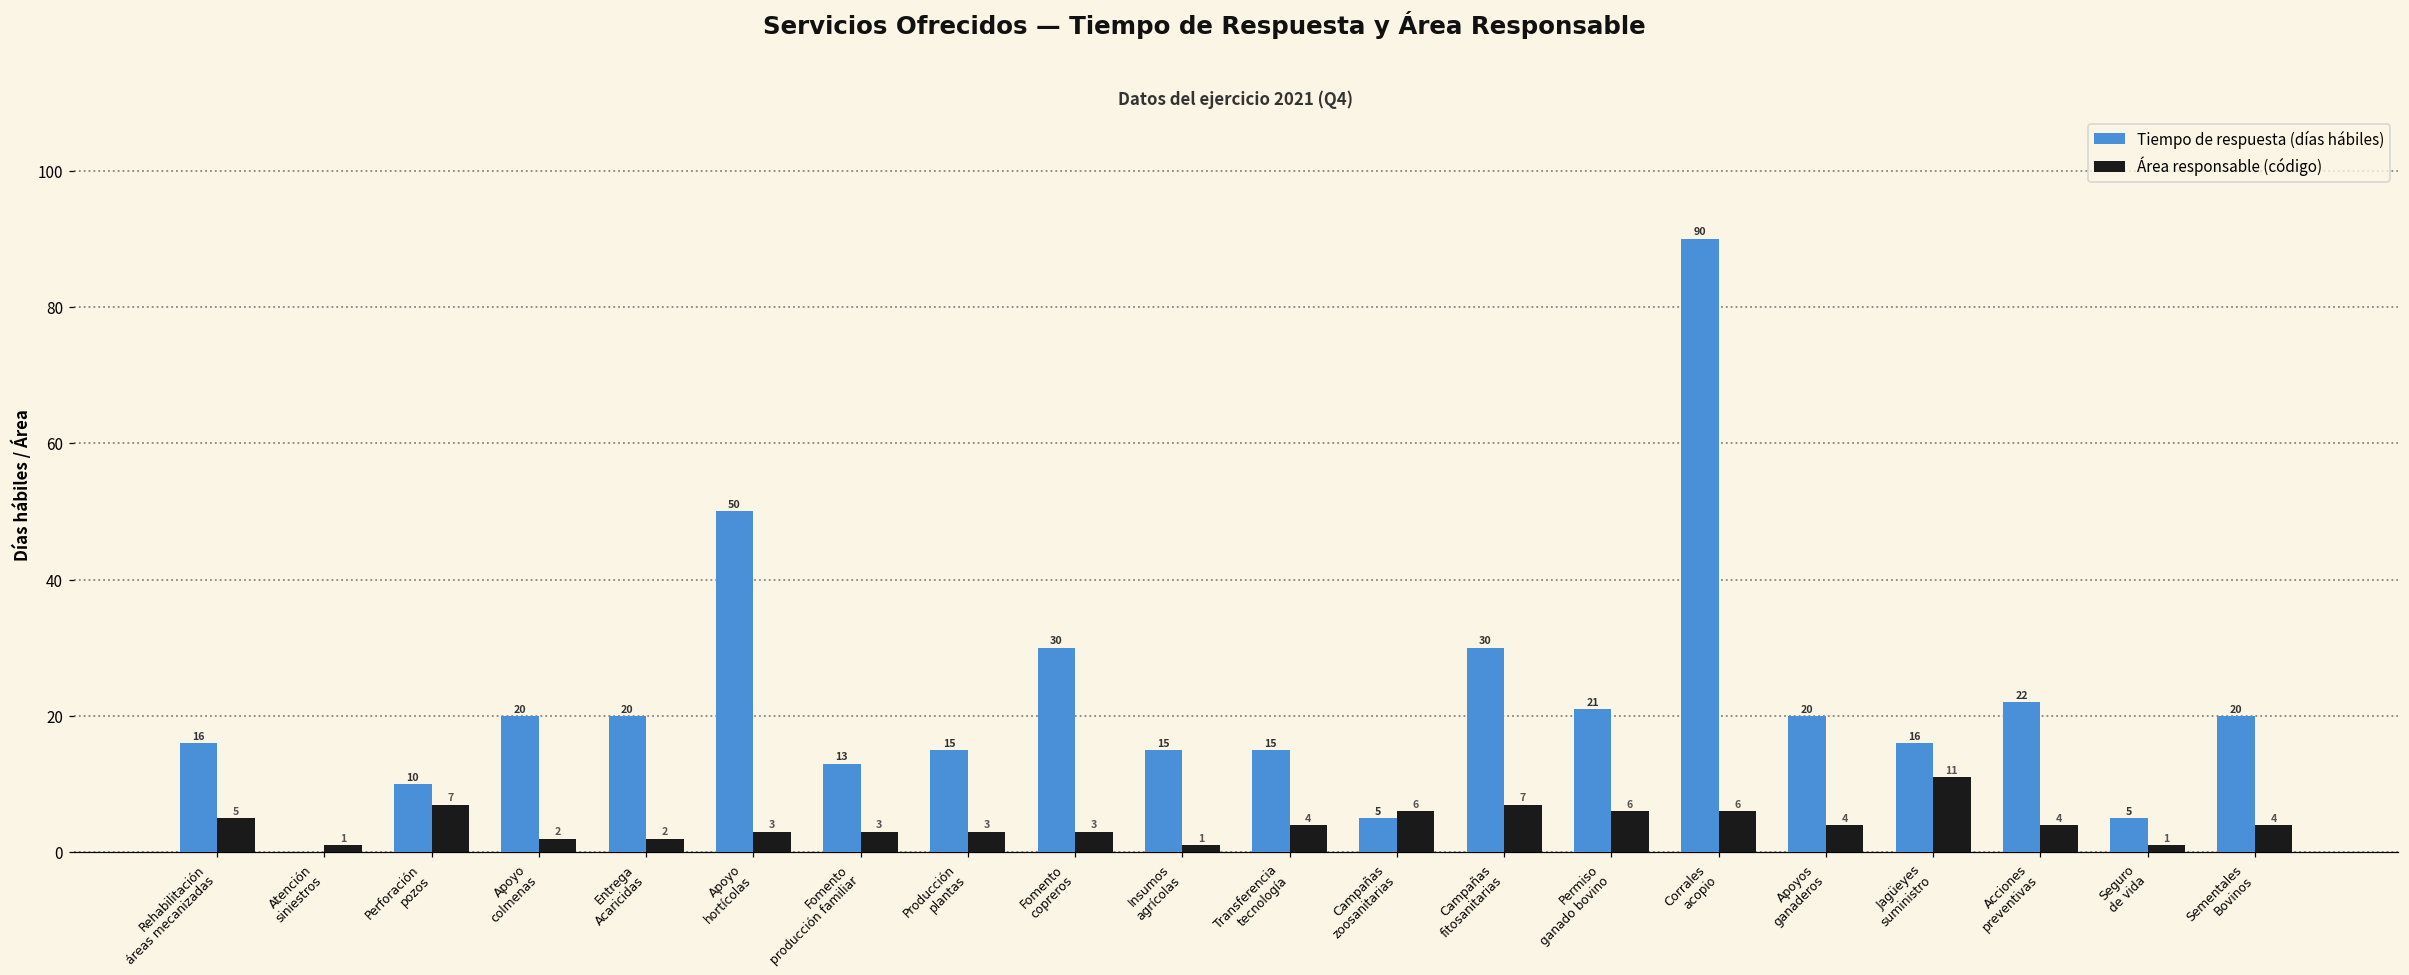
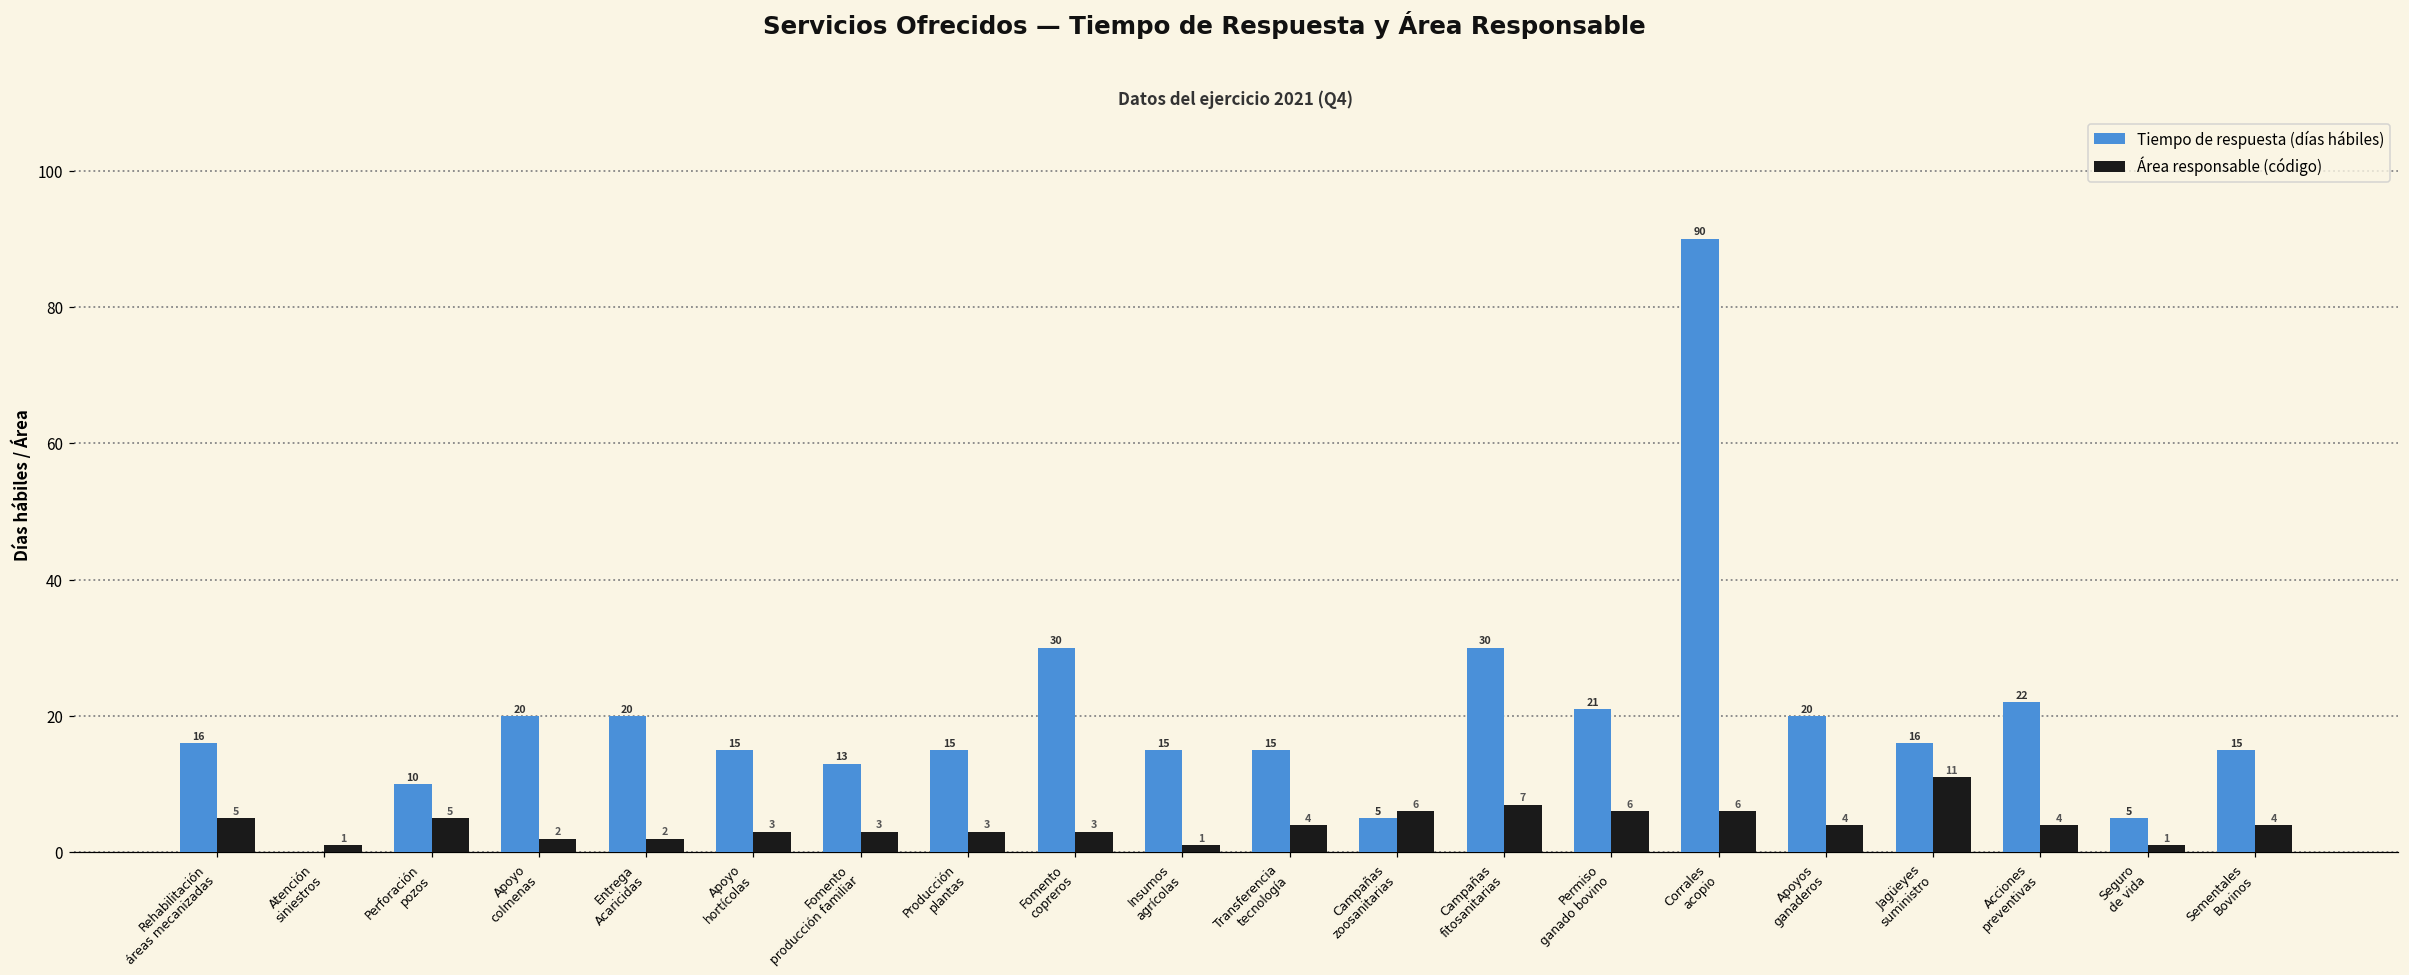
  {
    "Tiempo de respuesta (días hábiles)": {
      "Rehabilitación áreas mecanizadas": 16,
      "Perforación pozos": 10,
      "Apoyo colmenas": 20,
      "Entrega Acaricidas": 20,
-     "Apoyo hortícolas": 50,
+     "Apoyo hortícolas": 15,
      "Fomento producción familiar": 13,
      "Producción plantas": 15,
      "Fomento copreros": 30,
      "Insumos agrícolas": 15,
      "Transferencia tecnología": 15,
      "Campañas zoosanitarias": 5,
      "Campañas fitosanitarias": 30,
      "Permiso ganado bovino": 21,
      "Corrales acopio": 90,
      "Apoyos ganaderos": 20,
      "Jagüeyes suministro": 16,
      "Acciones preventivas": 22,
      "Seguro de vida": 5,
-     "Sementales Bovinos": 20
+     "Sementales Bovinos": 15
    },
    "Área responsable (código)": {
      "Rehabilitación áreas mecanizadas": 5,
      "Atención siniestros": 1,
-     "Perforación pozos": 7,
+     "Perforación pozos": 5,
      "Apoyo colmenas": 2,
      "Entrega Acaricidas": 2,
      "Apoyo hortícolas": 3,
      "Fomento producción familiar": 3,
      "Producción plantas": 3,
      "Fomento copreros": 3,
      "Insumos agrícolas": 1,
      "Transferencia tecnología": 4,
      "Campañas zoosanitarias": 6,
      "Campañas fitosanitarias": 7,
      "Permiso ganado bovino": 6,
      "Corrales acopio": 6,
      "Apoyos ganaderos": 4,
      "Jagüeyes suministro": 11,
      "Acciones preventivas": 4,
      "Seguro de vida": 1,
      "Sementales Bovinos": 4
    }
  }
